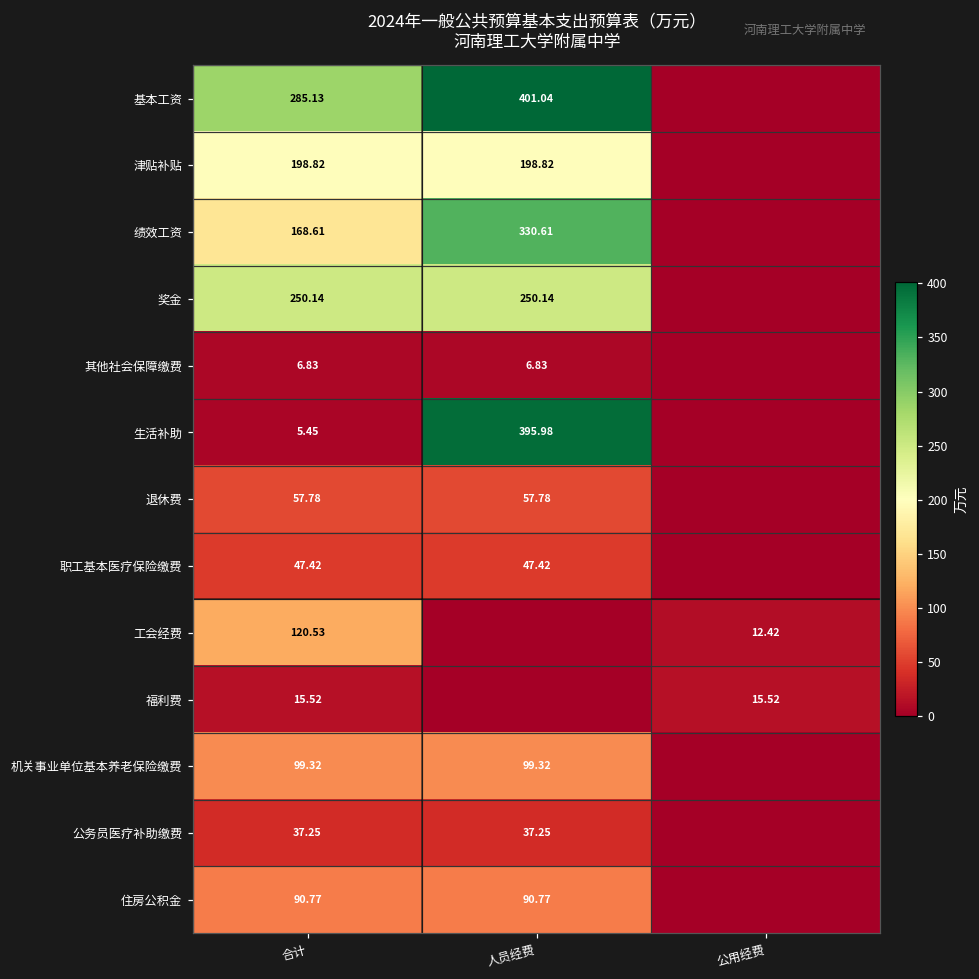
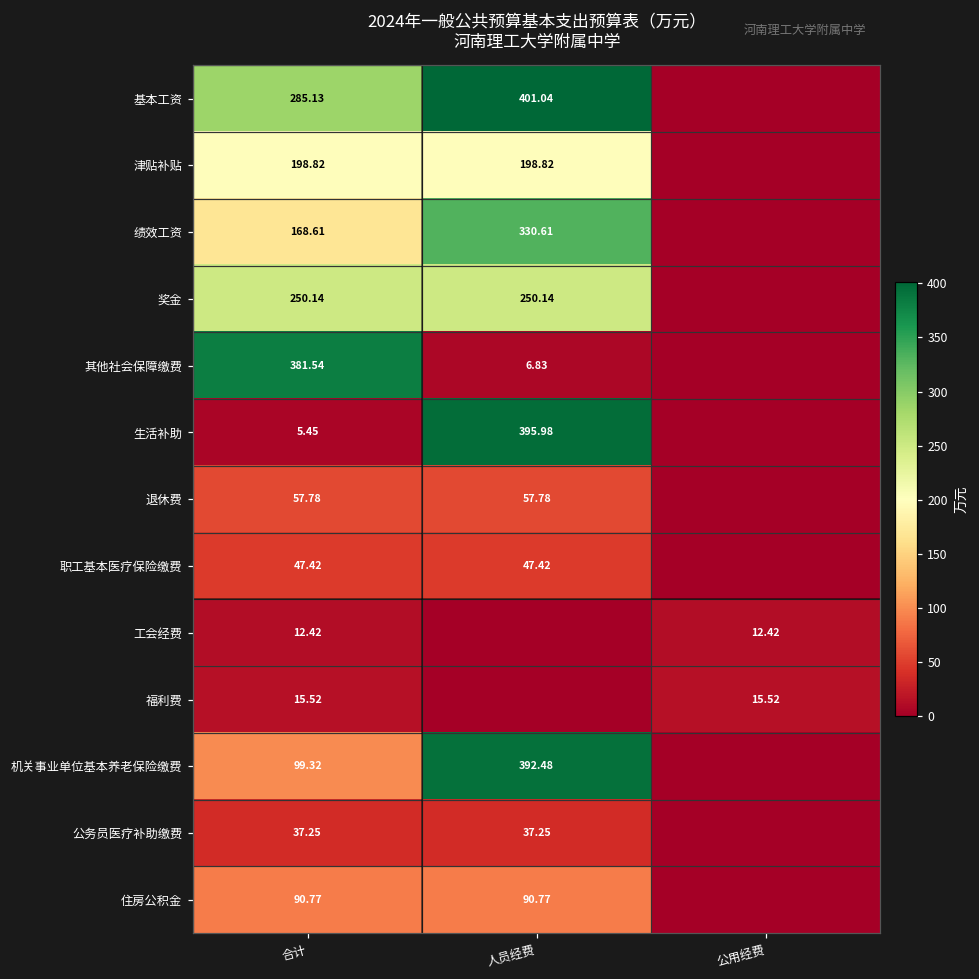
  {
    "基本工资": {
      "合计": 285.13,
      "人员经费": 401.04
    },
    "津贴补贴": {
      "合计": 198.82,
      "人员经费": 198.82
    },
    "绩效工资": {
      "合计": 168.61,
      "人员经费": 330.61
    },
    "奖金": {
      "合计": 250.14,
      "人员经费": 250.14
    },
    "其他社会保障缴费": {
-     "合计": 6.83,
+     "合计": 381.54,
      "人员经费": 6.83
    },
    "生活补助": {
      "合计": 5.45,
      "人员经费": 395.98
    },
    "退休费": {
      "合计": 57.78,
      "人员经费": 57.78
    },
    "职工基本医疗保险缴费": {
      "合计": 47.42,
      "人员经费": 47.42
    },
    "工会经费": {
-     "合计": 120.53,
+     "合计": 12.42,
      "公用经费": 12.42
    },
    "福利费": {
      "合计": 15.52,
      "公用经费": 15.52
    },
    "机关事业单位基本养老保险缴费": {
      "合计": 99.32,
-     "人员经费": 99.32
+     "人员经费": 392.48
    },
    "公务员医疗补助缴费": {
      "合计": 37.25,
      "人员经费": 37.25
    },
    "住房公积金": {
      "合计": 90.77,
      "人员经费": 90.77
    }
  }
